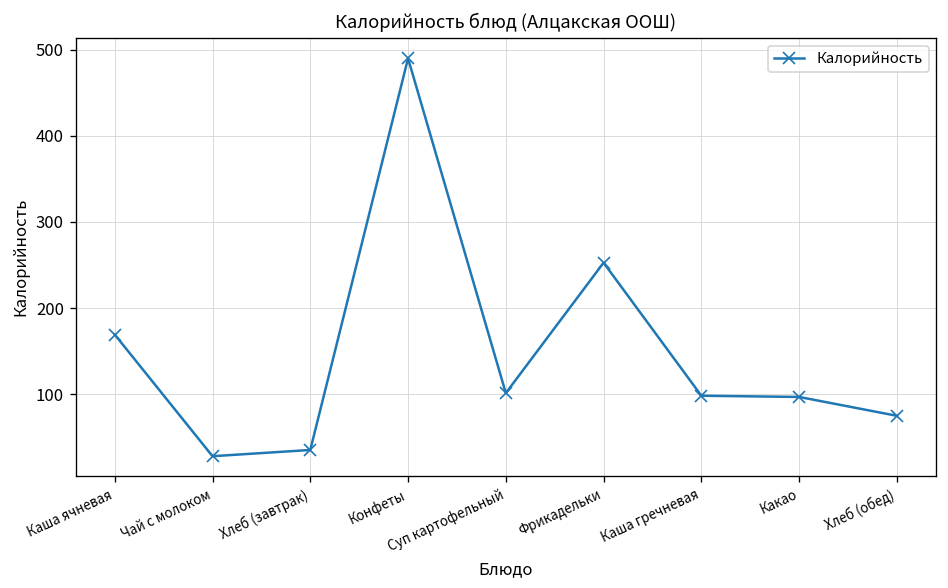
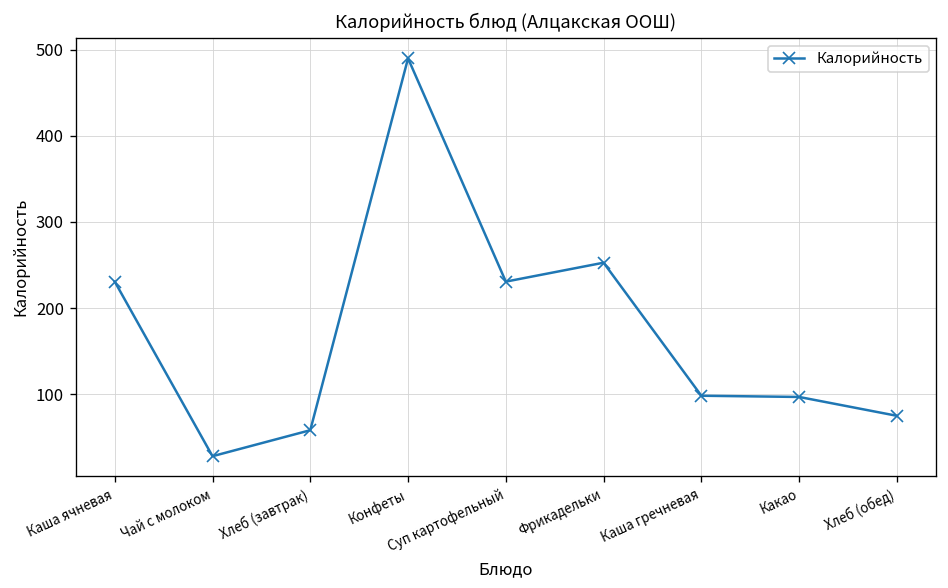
  {
-   "Каша ячневая": 170,
+   "Каша ячневая": 230,
    "Чай с молоком": 30,
-   "Хлеб (завтрак)": 40,
+   "Хлеб (завтрак)": 60,
    "Конфеты": 490,
-   "Суп картофельный": 100,
+   "Суп картофельный": 230,
    "Фрикадельки": 250,
    "Каша гречневая": 100,
    "Какао": 100,
    "Хлеб (обед)": 70
  }
